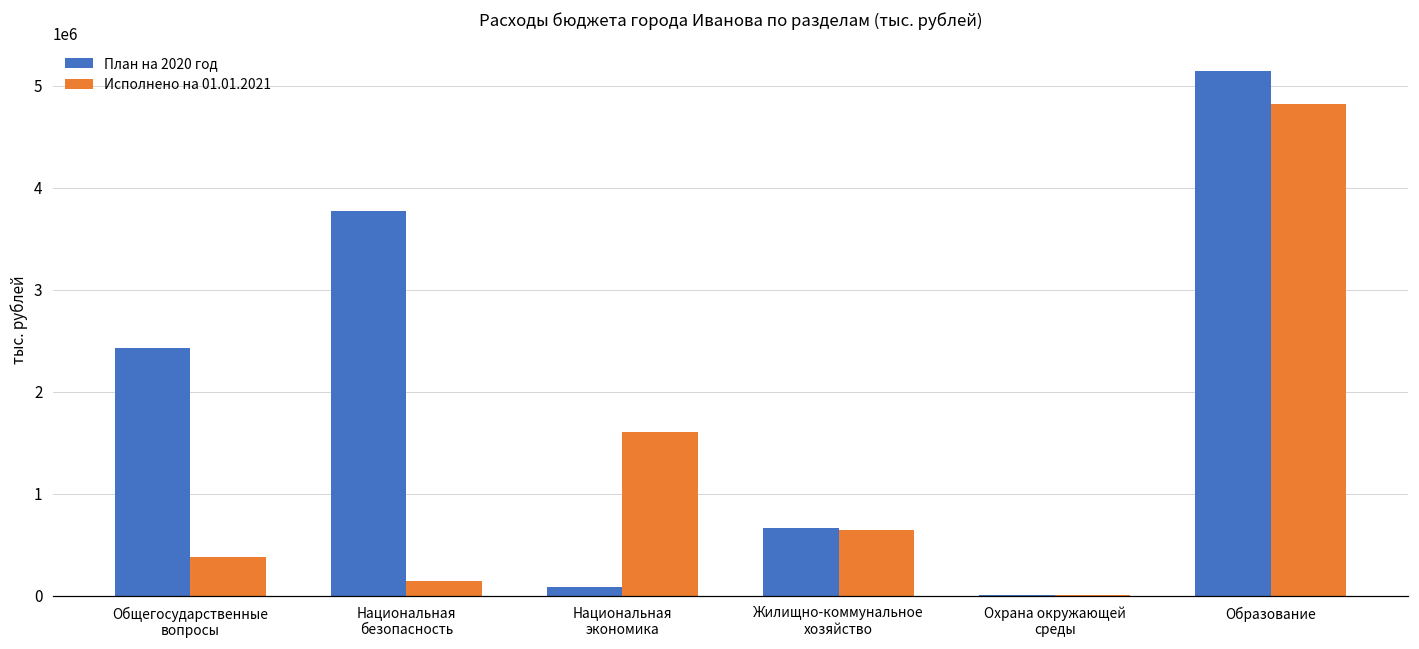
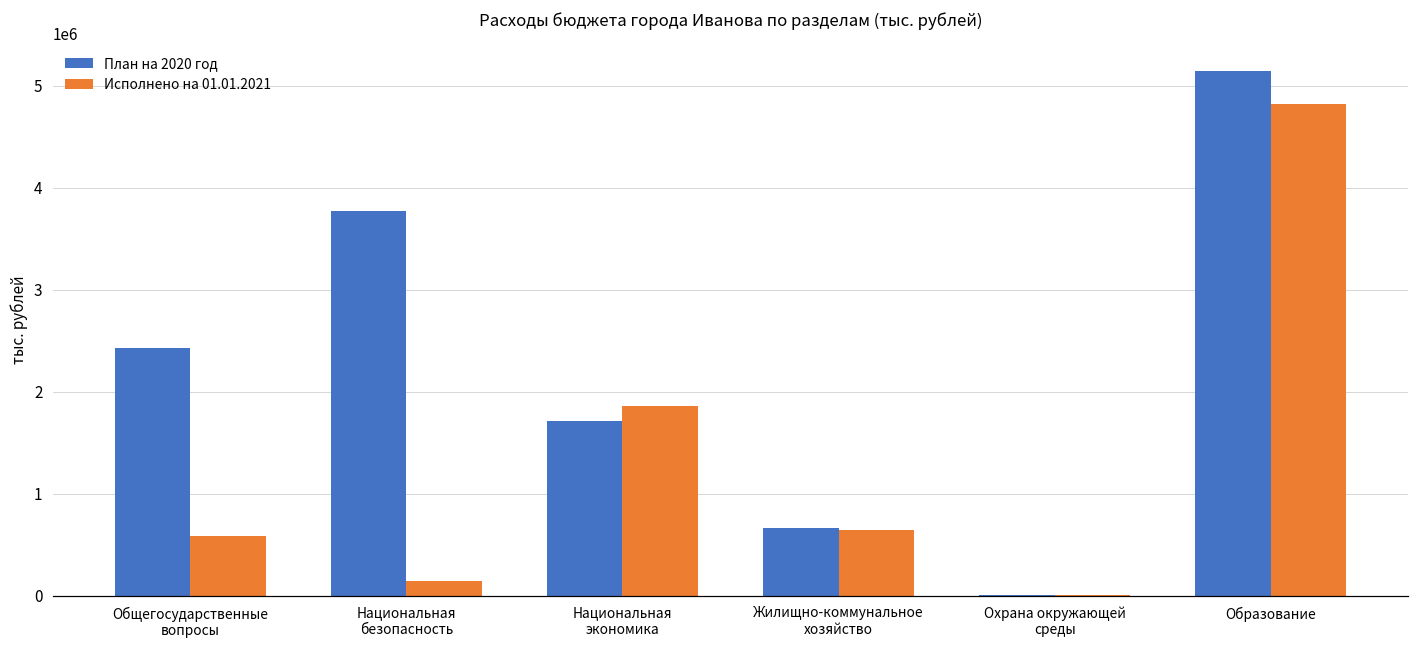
  {
    "План на 2020 год": {
      "Общегосударственные вопросы": 2400000,
      "Национальная безопасность": 3800000,
-     "Национальная экономика": 100000,
+     "Национальная экономика": 1700000,
      "Жилищно-коммунальное хозяйство": 700000,
      "Образование": 5100000
    },
    "Исполнено на 01.01.2021": {
-     "Общегосударственные вопросы": 400000,
+     "Общегосударственные вопросы": 600000,
      "Национальная безопасность": 100000,
-     "Национальная экономика": 1600000,
+     "Национальная экономика": 1900000,
      "Жилищно-коммунальное хозяйство": 600000,
      "Образование": 4800000
    }
  }
